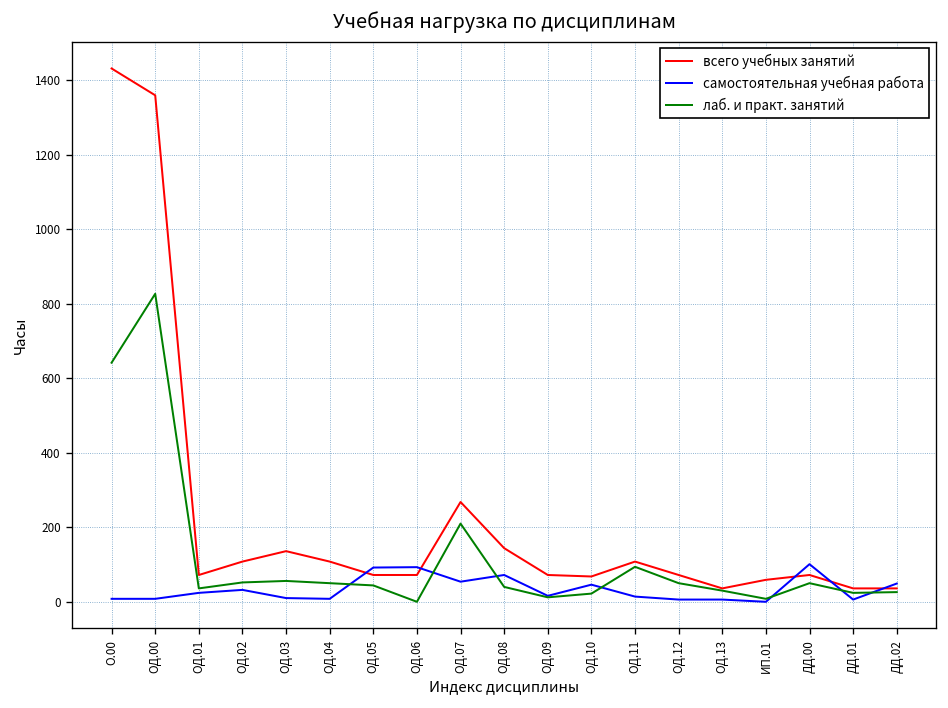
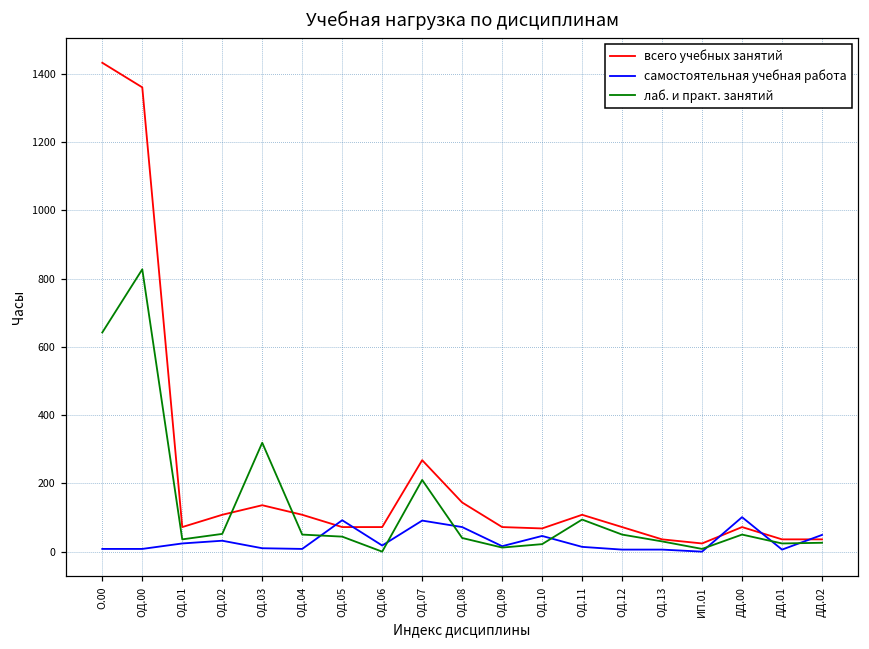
  {
    "всего учебных занятий": {
      "О.00": 1430,
      "ОД.00": 1360,
      "ОД.01": 70,
      "ОД.02": 110,
      "ОД.03": 140,
      "ОД.04": 110,
      "ОД.05": 70,
      "ОД.06": 70,
      "ОД.07": 270,
      "ОД.08": 140,
      "ОД.09": 70,
      "ОД.10": 70,
      "ОД.11": 110,
      "ОД.12": 70,
-     "ИП.01": 60,
+     "ИП.01": 20,
      "ДД.00": 70,
      "ДД.01": 40,
      "ДД.02": 40
    },
    "самостоятельная учебная работа": {
      "О.00": 10,
      "ОД.00": 10,
      "ОД.01": 20,
      "ОД.02": 30,
      "ОД.03": 10,
      "ОД.04": 10,
      "ОД.05": 90,
-     "ОД.06": 90,
-     "ОД.07": 50,
+     "ОД.06": 20,
+     "ОД.07": 90,
      "ОД.08": 70,
      "ОД.10": 50,
      "ОД.11": 10,
      "ОД.12": 10,
      "ОД.13": 10,
      "ДД.00": 100,
      "ДД.01": 10,
      "ДД.02": 50
    },
    "лаб. и практ. занятий": {
      "О.00": 640,
      "ОД.00": 830,
      "ОД.01": 40,
      "ОД.02": 50,
-     "ОД.03": 60,
+     "ОД.03": 320,
      "ОД.04": 50,
      "ОД.05": 40,
      "ОД.06": 0,
      "ОД.07": 210,
      "ОД.08": 40,
      "ОД.10": 20,
      "ОД.11": 90,
      "ОД.12": 50,
      "ДД.00": 50,
      "ДД.01": 20,
      "ДД.02": 30
    }
  }
